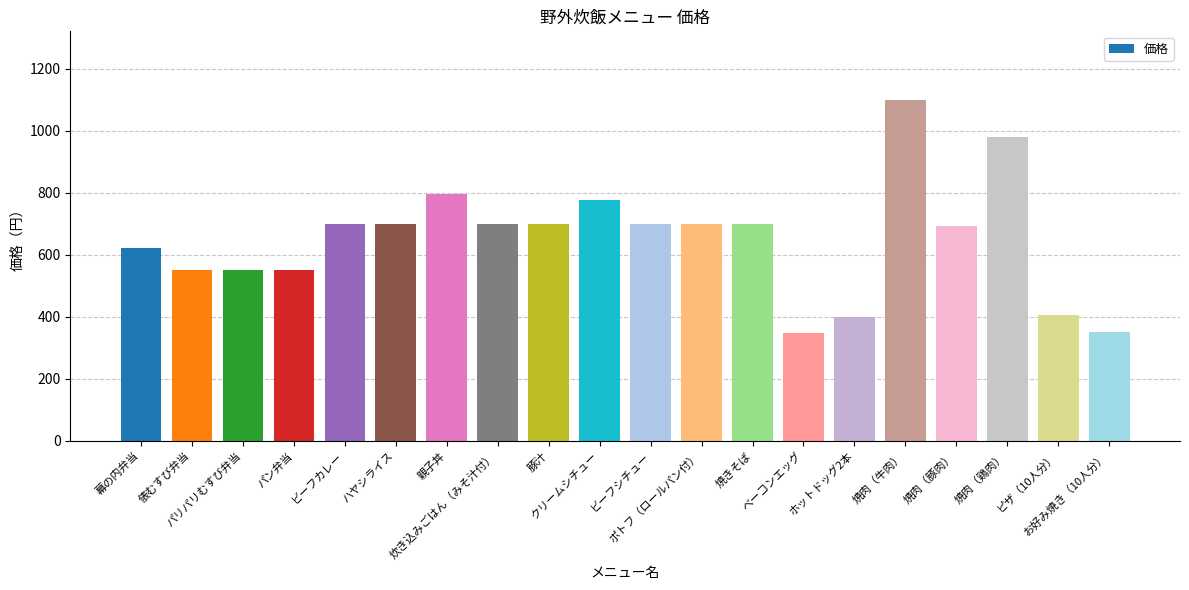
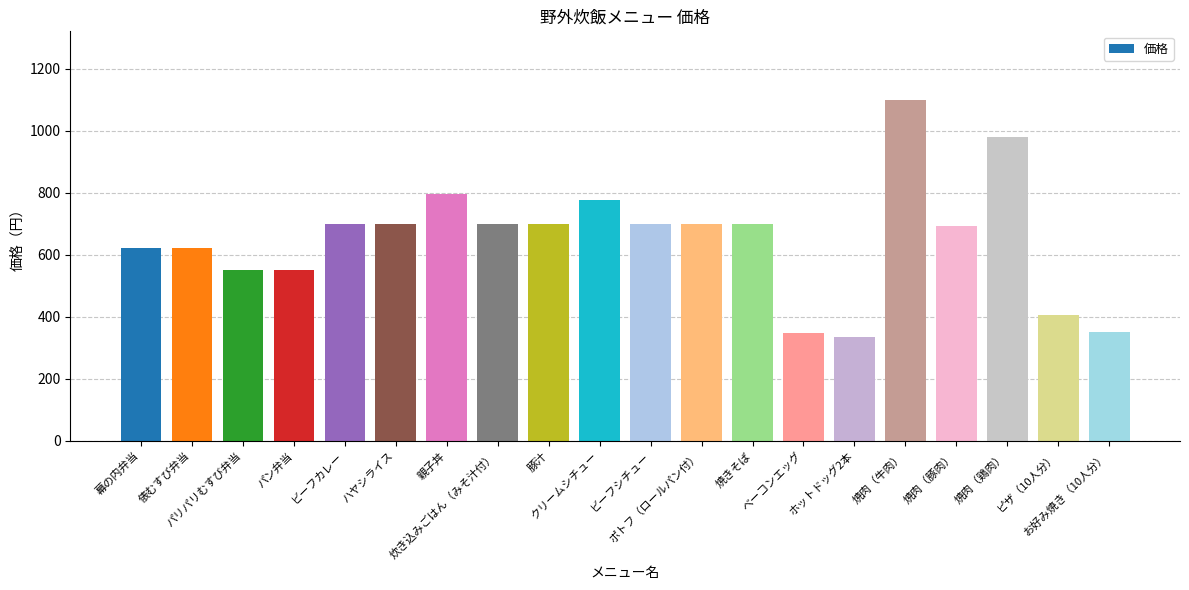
  {
    "幕の内弁当": 620,
-   "俵むすび弁当": 550,
+   "俵むすび弁当": 620,
    "パリパリむすび弁当": 550,
    "パン弁当": 550,
    "ビーフカレー": 700,
    "ハヤシライス": 700,
    "親子丼": 800,
    "炊き込みごはん（みそ汁付）": 700,
    "豚汁": 700,
    "クリームシチュー": 780,
    "ビーフシチュー": 700,
    "ポトフ（ロールパン付）": 700,
    "焼きそば": 700,
    "ベーコンエッグ": 350,
-   "ホットドッグ2本": 400,
+   "ホットドッグ2本": 330,
    "焼肉（牛肉）": 1100,
    "焼肉（豚肉）": 690,
    "焼肉（鶏肉）": 980,
    "ピザ（10人分）": 410,
    "お好み焼き（10人分）": 350
  }
